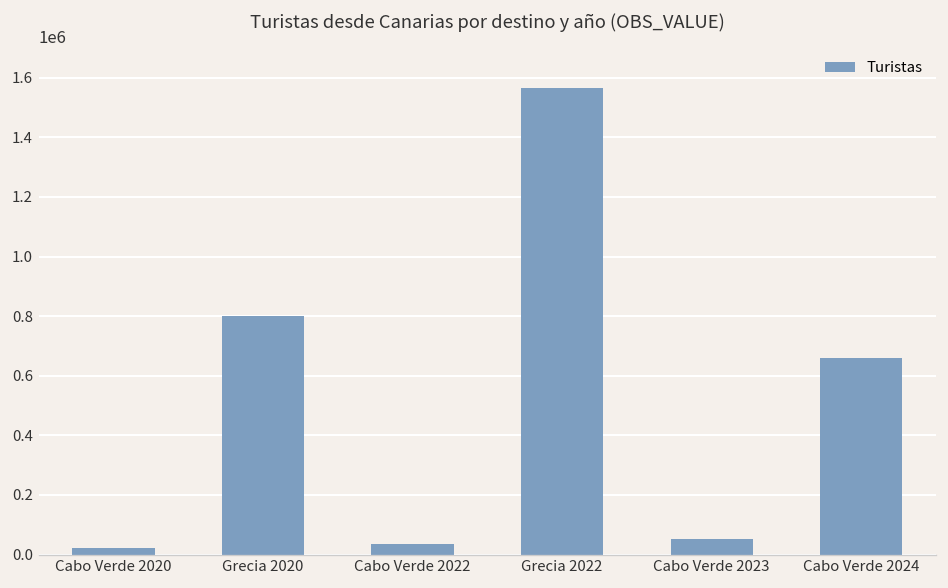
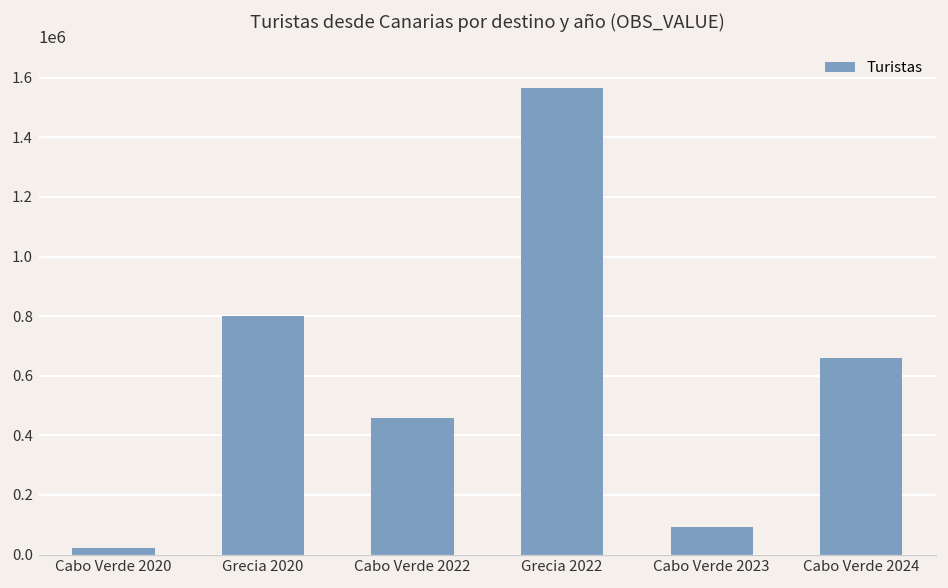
  {
    "Cabo Verde 2020": 20000,
    "Grecia 2020": 800000,
-   "Cabo Verde 2022": 40000,
+   "Cabo Verde 2022": 460000,
    "Grecia 2022": 1570000,
-   "Cabo Verde 2023": 50000,
+   "Cabo Verde 2023": 90000,
    "Cabo Verde 2024": 660000
  }
